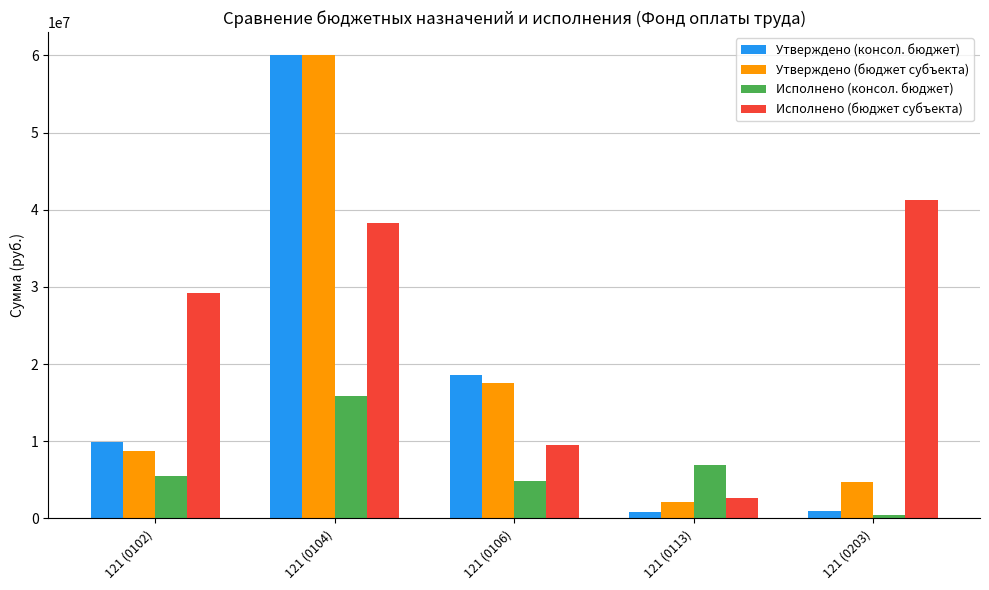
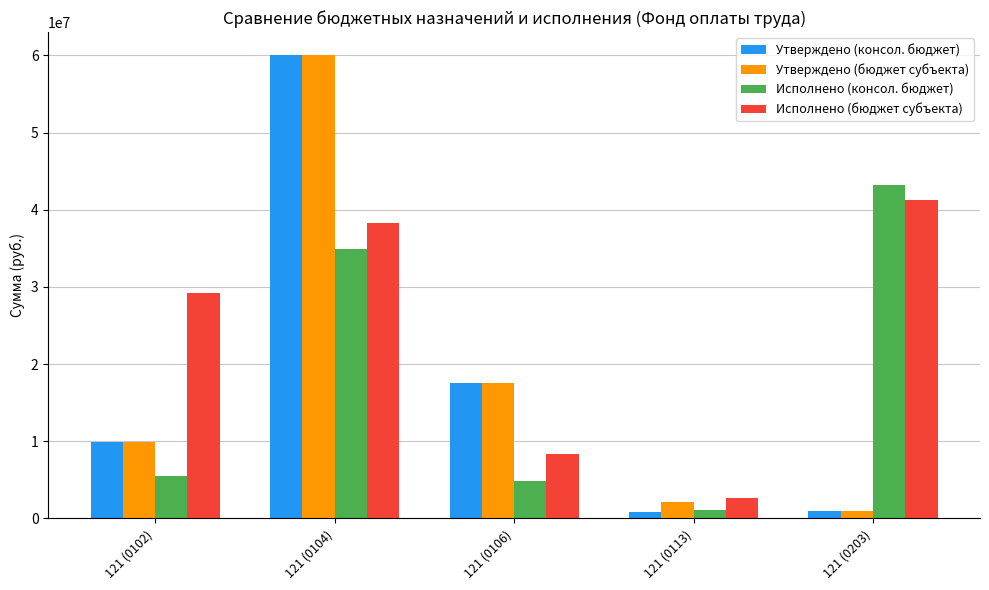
  {
    "Утверждено (консол. бюджет)": {
      "121 (0102)": 10000000,
      "121 (0104)": 60000000,
-     "121 (0106)": 19000000,
+     "121 (0106)": 18000000,
      "121 (0113)": 1000000,
      "121 (0203)": 1000000
    },
    "Утверждено (бюджет субъекта)": {
-     "121 (0102)": 9000000,
+     "121 (0102)": 10000000,
      "121 (0104)": 60000000,
      "121 (0106)": 18000000,
      "121 (0113)": 2000000,
-     "121 (0203)": 5000000
+     "121 (0203)": 1000000
    },
    "Исполнено (консол. бюджет)": {
      "121 (0102)": 5000000,
-     "121 (0104)": 16000000,
+     "121 (0104)": 35000000,
      "121 (0106)": 5000000,
-     "121 (0113)": 7000000,
-     "121 (0203)": 1000000
+     "121 (0113)": 1000000,
+     "121 (0203)": 43000000
    },
    "Исполнено (бюджет субъекта)": {
      "121 (0102)": 29000000,
      "121 (0104)": 38000000,
-     "121 (0106)": 10000000,
+     "121 (0106)": 8000000,
      "121 (0113)": 3000000,
      "121 (0203)": 41000000
    }
  }
